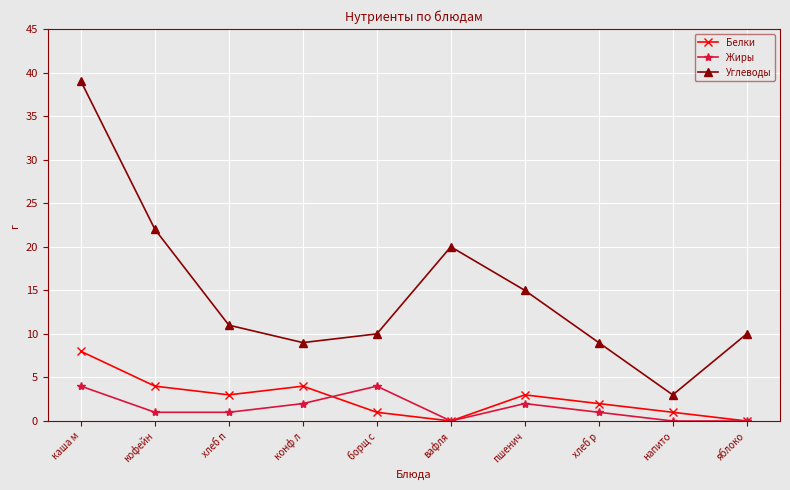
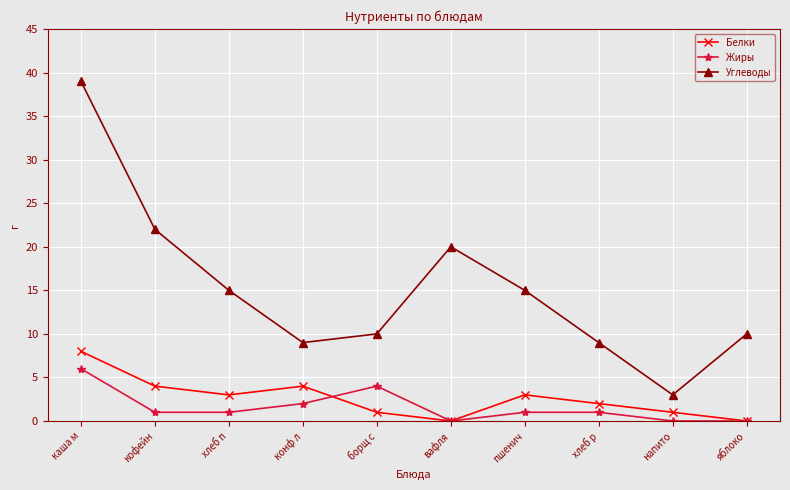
  {
    "Белки": {
      "каша м": 8,
      "кофейн": 4,
      "хлеб п": 3,
      "конф л": 4,
      "борщ с": 1,
      "пшенич": 3,
      "хлеб р": 2,
      "напито": 1
    },
    "Жиры": {
-     "каша м": 4,
+     "каша м": 6,
      "кофейн": 1,
      "хлеб п": 1,
      "конф л": 2,
      "борщ с": 4,
-     "пшенич": 2,
+     "пшенич": 1,
      "хлеб р": 1,
      "напито": 0
    },
    "Углеводы": {
      "каша м": 39,
      "кофейн": 22,
-     "хлеб п": 11,
+     "хлеб п": 15,
      "конф л": 9,
      "борщ с": 10,
      "вафля": 20,
      "пшенич": 15,
      "хлеб р": 9,
      "напито": 3,
      "яблоко": 10
    }
  }
